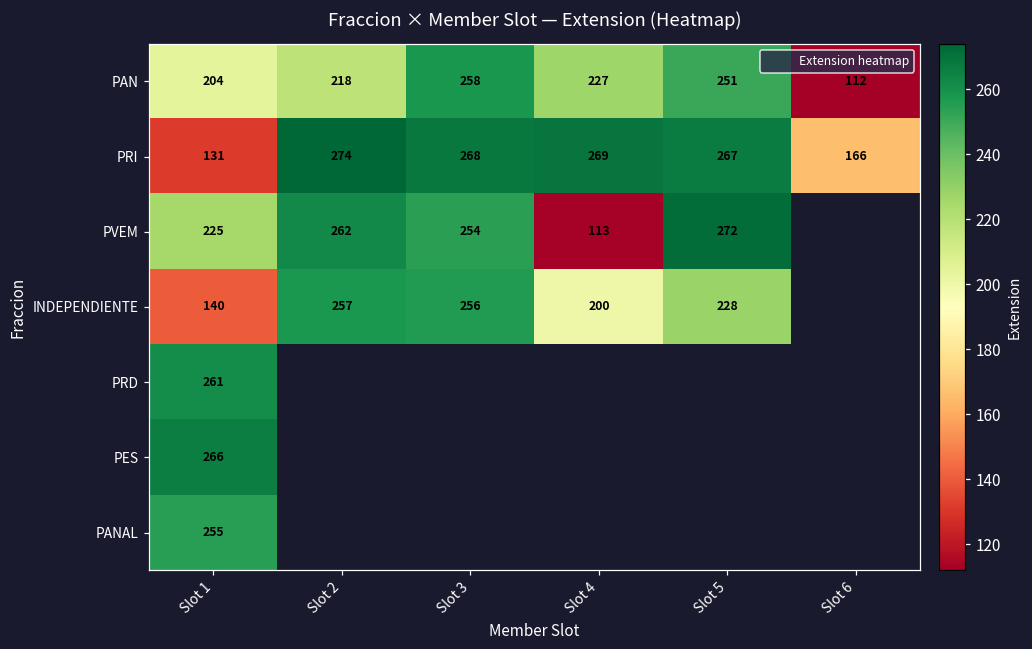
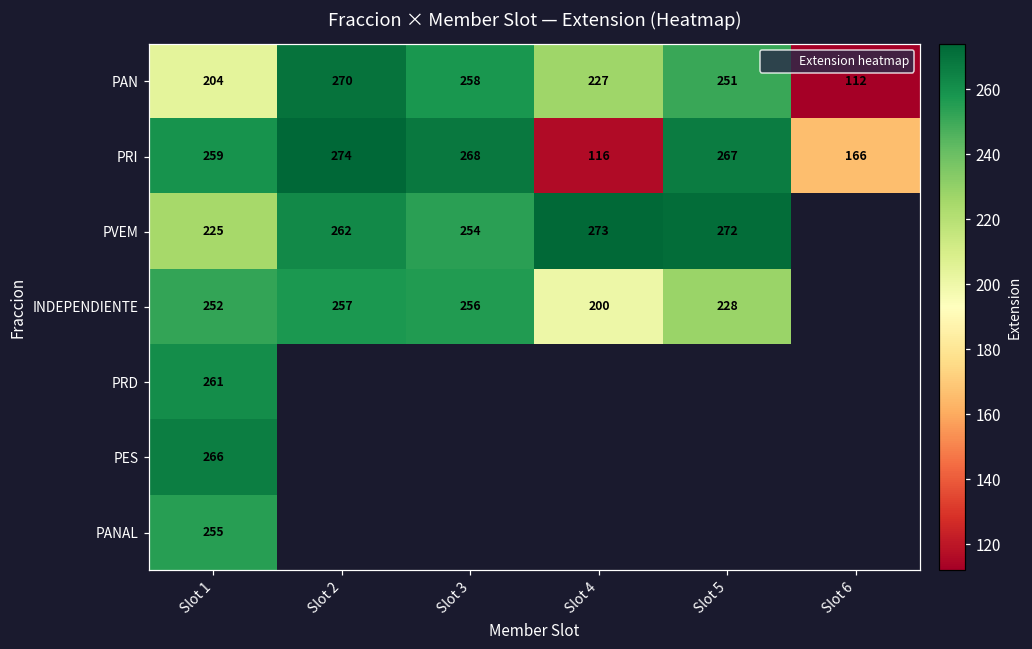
  {
    "PAN": {
      "Slot 1": 204,
-     "Slot 2": 218,
+     "Slot 2": 270,
      "Slot 3": 258,
      "Slot 4": 227,
      "Slot 5": 251,
      "Slot 6": 112
    },
    "PRI": {
-     "Slot 1": 131,
+     "Slot 1": 259,
      "Slot 2": 274,
      "Slot 3": 268,
-     "Slot 4": 269,
+     "Slot 4": 116,
      "Slot 5": 267,
      "Slot 6": 166
    },
    "PVEM": {
      "Slot 1": 225,
      "Slot 2": 262,
      "Slot 3": 254,
-     "Slot 4": 113,
+     "Slot 4": 273,
      "Slot 5": 272
    },
    "INDEPENDIENTE": {
-     "Slot 1": 140,
+     "Slot 1": 252,
      "Slot 2": 257,
      "Slot 3": 256,
      "Slot 4": 200,
      "Slot 5": 228
    },
    "PRD": {
      "Slot 1": 261
    },
    "PES": {
      "Slot 1": 266
    },
    "PANAL": {
      "Slot 1": 255
    }
  }
